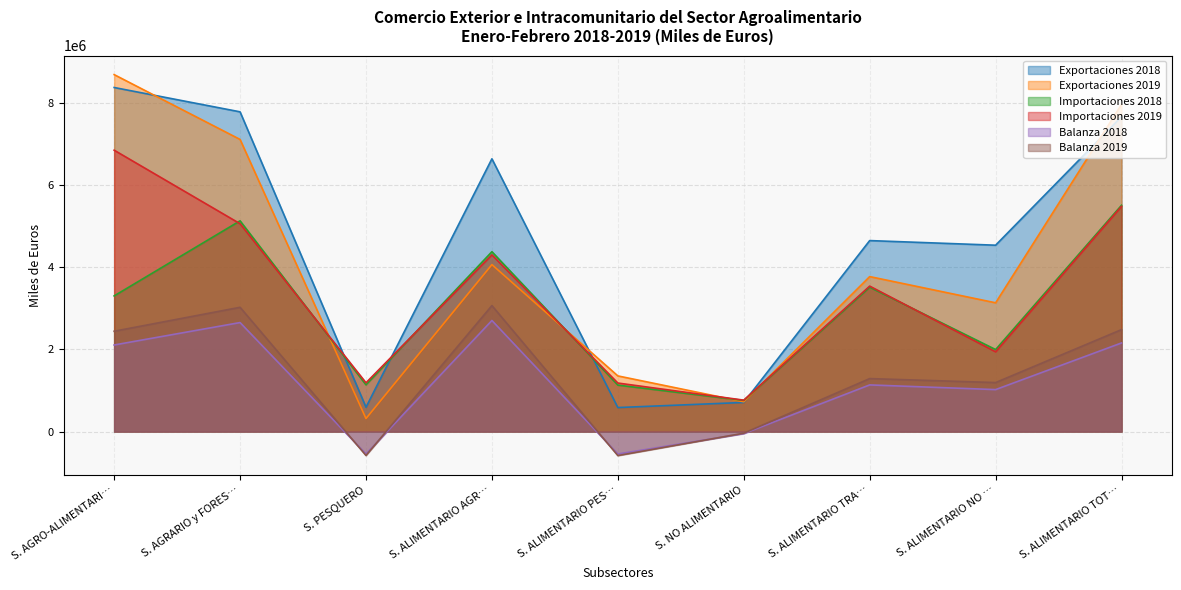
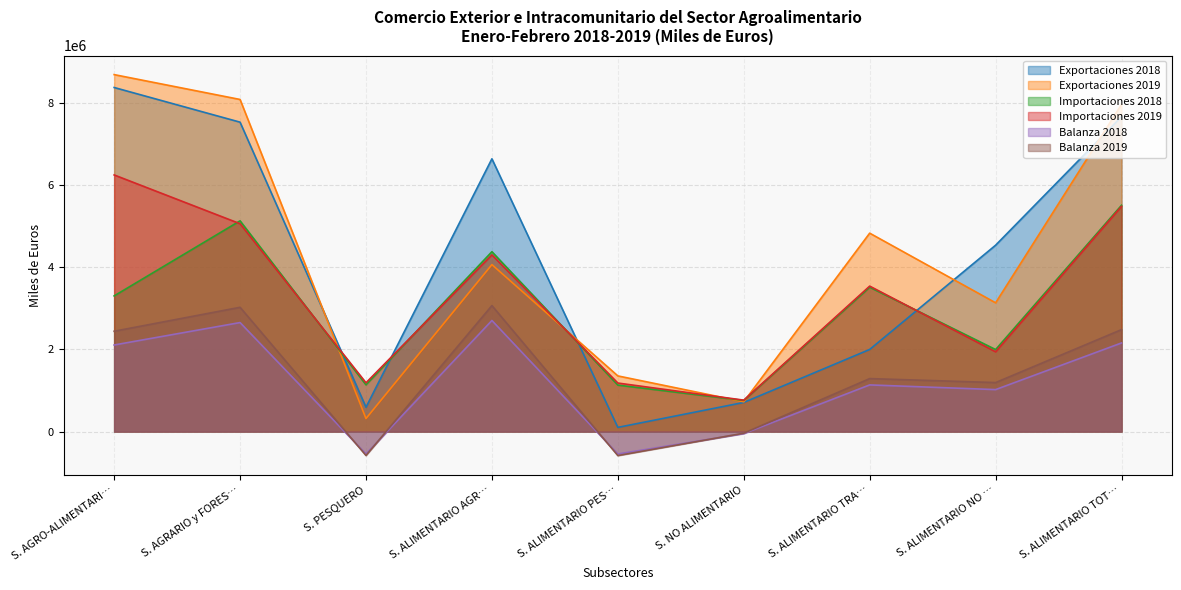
  {
    "Exportaciones 2018": {
      "S. AGRO-ALIMENTARI…": 8400000,
-     "S. AGRARIO y FORES…": 7800000,
+     "S. AGRARIO y FORES…": 7500000,
      "S. PESQUERO": 600000,
      "S. ALIMENTARIO AGR…": 6600000,
-     "S. ALIMENTARIO PES…": 600000,
-     "S. ALIMENTARIO TRA…": 4700000,
+     "S. ALIMENTARIO PES…": 100000,
+     "S. ALIMENTARIO TRA…": 2000000,
      "S. ALIMENTARIO NO …": 4500000
    },
    "Exportaciones 2019": {
      "S. AGRO-ALIMENTARI…": 8700000,
-     "S. AGRARIO y FORES…": 7100000,
+     "S. AGRARIO y FORES…": 8100000,
      "S. PESQUERO": 300000,
      "S. ALIMENTARIO AGR…": 4100000,
      "S. ALIMENTARIO PES…": 1400000,
-     "S. ALIMENTARIO TRA…": 3800000,
+     "S. ALIMENTARIO TRA…": 4800000,
      "S. ALIMENTARIO NO …": 3100000
    },
    "Importaciones 2018": {
      "S. AGRO-ALIMENTARI…": 3300000,
      "S. AGRARIO y FORES…": 5100000,
      "S. ALIMENTARIO AGR…": 4400000
    },
    "Importaciones 2019": {
-     "S. AGRO-ALIMENTARI…": 6900000,
+     "S. AGRO-ALIMENTARI…": 6300000,
      "S. AGRARIO y FORES…": 5100000,
      "S. ALIMENTARIO AGR…": 4300000
    }
  }
